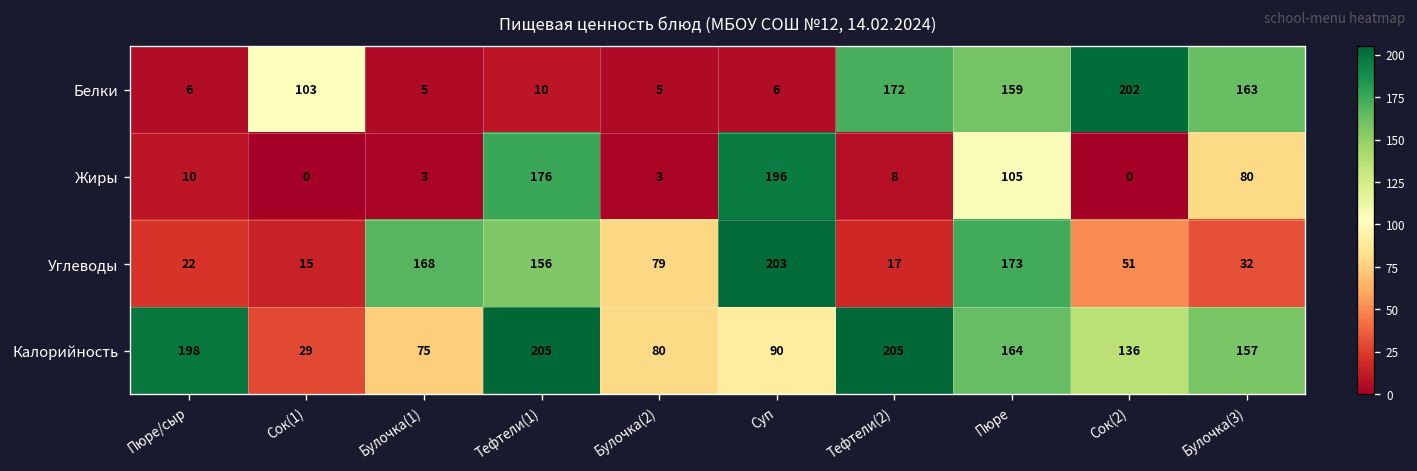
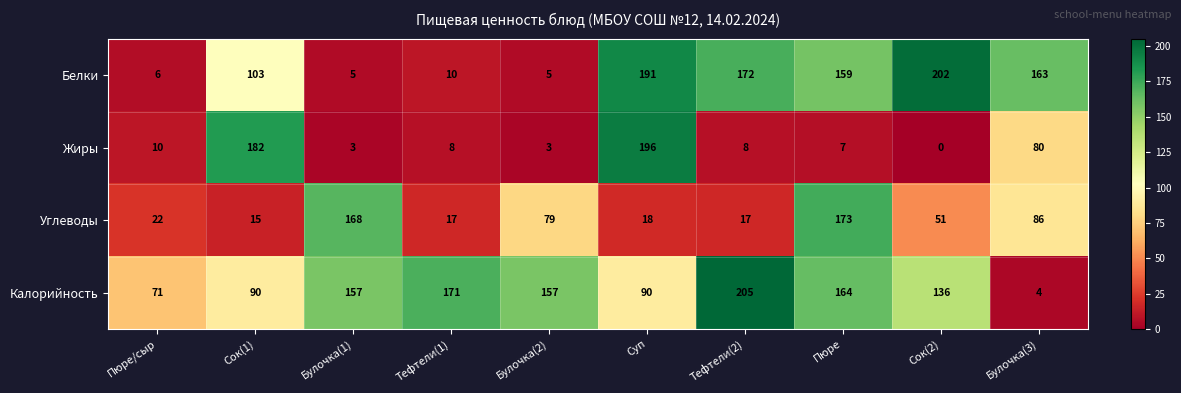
  {
    "Белки": {
      "Пюре/сыр": 6,
      "Сок(1)": 103,
      "Булочка(1)": 5,
      "Тефтели(1)": 10,
      "Булочка(2)": 5,
-     "Суп": 6,
+     "Суп": 191,
      "Тефтели(2)": 172,
      "Пюре": 159,
      "Сок(2)": 202,
      "Булочка(3)": 163
    },
    "Жиры": {
      "Пюре/сыр": 10,
-     "Сок(1)": 0,
+     "Сок(1)": 182,
      "Булочка(1)": 3,
-     "Тефтели(1)": 176,
+     "Тефтели(1)": 8,
      "Булочка(2)": 3,
      "Суп": 196,
      "Тефтели(2)": 8,
-     "Пюре": 105,
+     "Пюре": 7,
      "Сок(2)": 0,
      "Булочка(3)": 80
    },
    "Углеводы": {
      "Пюре/сыр": 22,
      "Сок(1)": 15,
      "Булочка(1)": 168,
-     "Тефтели(1)": 156,
+     "Тефтели(1)": 17,
      "Булочка(2)": 79,
-     "Суп": 203,
+     "Суп": 18,
      "Тефтели(2)": 17,
      "Пюре": 173,
      "Сок(2)": 51,
-     "Булочка(3)": 32
+     "Булочка(3)": 86
    },
    "Калорийность": {
-     "Пюре/сыр": 198,
-     "Сок(1)": 29,
-     "Булочка(1)": 75,
-     "Тефтели(1)": 205,
-     "Булочка(2)": 80,
+     "Пюре/сыр": 71,
+     "Сок(1)": 90,
+     "Булочка(1)": 157,
+     "Тефтели(1)": 171,
+     "Булочка(2)": 157,
      "Суп": 90,
      "Тефтели(2)": 205,
      "Пюре": 164,
      "Сок(2)": 136,
-     "Булочка(3)": 157
+     "Булочка(3)": 4
    }
  }
